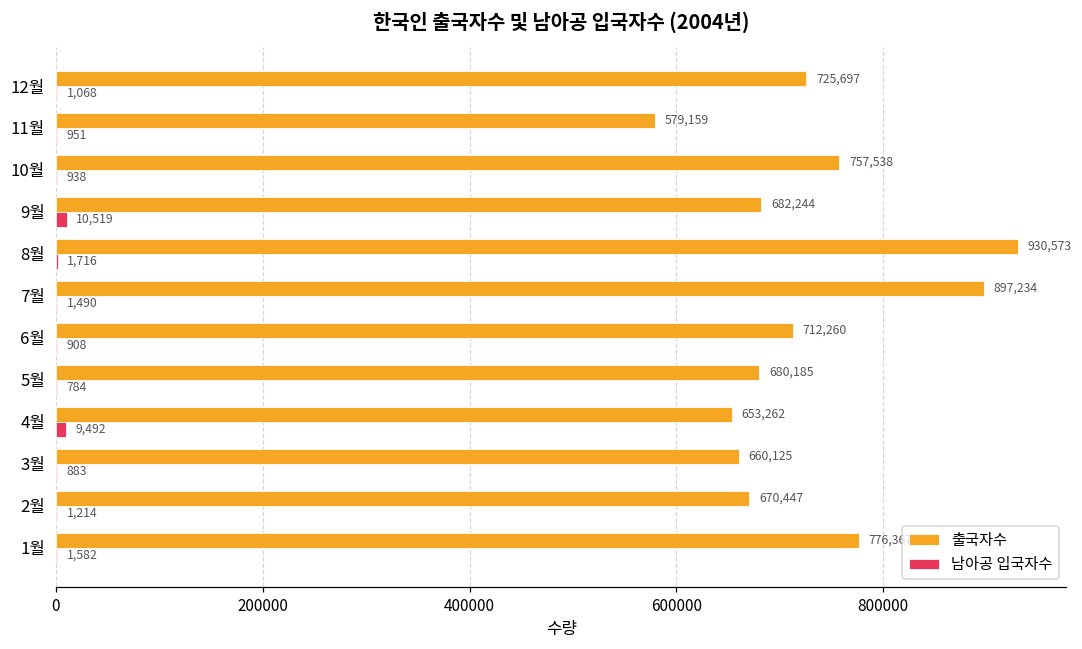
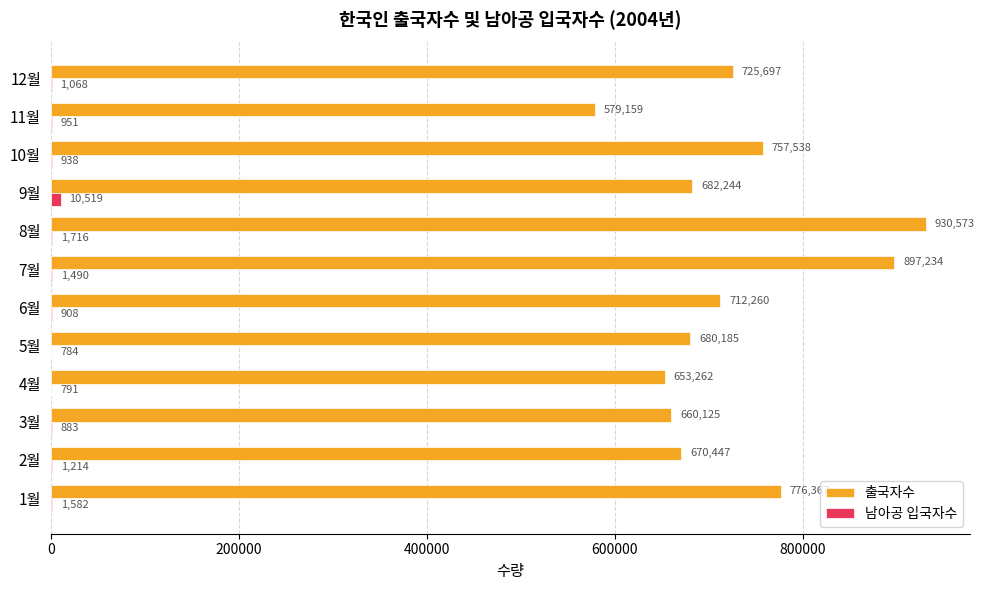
  {
    "출국자수": {
      "12월": "725,697",
      "11월": "579,159",
      "10월": "757,538",
      "9월": "682,244",
      "8월": "930,573",
      "7월": "897,234",
      "6월": "712,260",
      "5월": "680,185",
      "4월": "653,262",
      "3월": "660,125",
      "2월": "670,447"
    },
    "남아공 입국자수": {
      "12월": "1,068",
      "11월": "951",
      "10월": "938",
      "9월": "10,519",
      "8월": "1,716",
      "7월": "1,490",
      "6월": "908",
      "5월": "784",
-     "4월": "9,492",
+     "4월": "791",
      "3월": "883",
      "2월": "1,214",
      "1월": "1,582"
    }
  }
